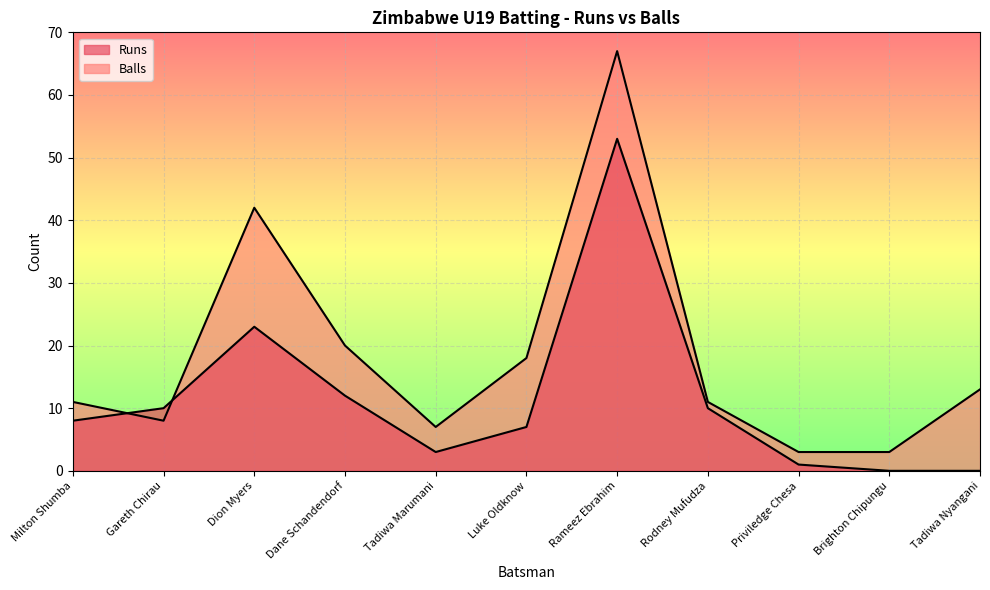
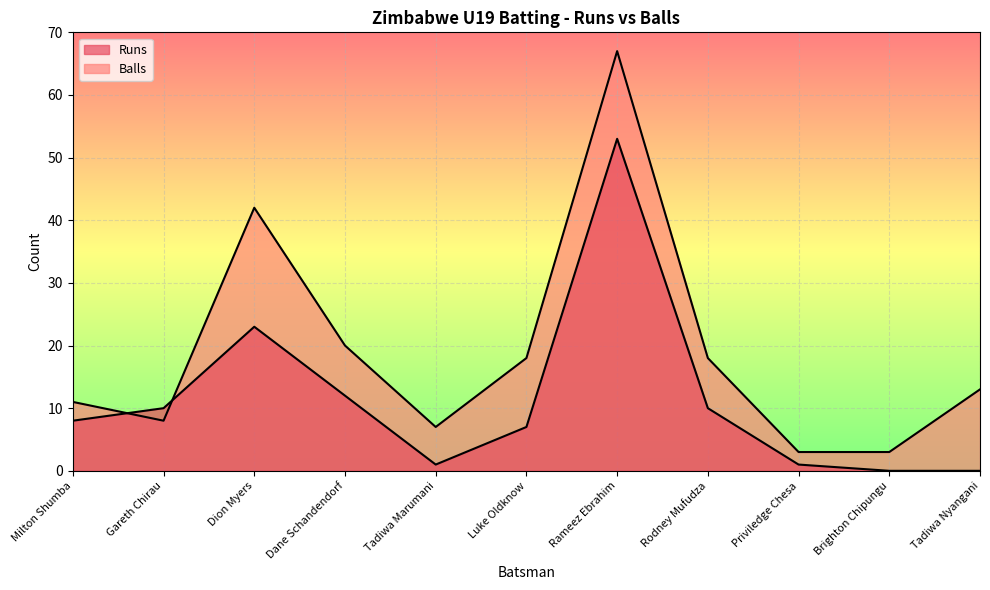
  {
    "Runs": {
      "Milton Shumba": 8,
      "Gareth Chirau": 10,
      "Dion Myers": 23,
      "Dane Schandendorf": 12,
-     "Tadiwa Marumani": 3,
+     "Tadiwa Marumani": 1,
      "Luke Oldknow": 7,
      "Rameez Ebrahim": 53,
      "Rodney Mufudza": 10,
      "Priviledge Chesa": 1,
      "Brighton Chipungu": 0,
      "Tadiwa Nyangani": 0
    },
    "Balls": {
      "Milton Shumba": 11,
      "Gareth Chirau": 8,
      "Dion Myers": 42,
      "Dane Schandendorf": 20,
      "Tadiwa Marumani": 7,
      "Luke Oldknow": 18,
      "Rameez Ebrahim": 67,
-     "Rodney Mufudza": 11,
+     "Rodney Mufudza": 18,
      "Priviledge Chesa": 3,
      "Brighton Chipungu": 3,
      "Tadiwa Nyangani": 13
    }
  }
